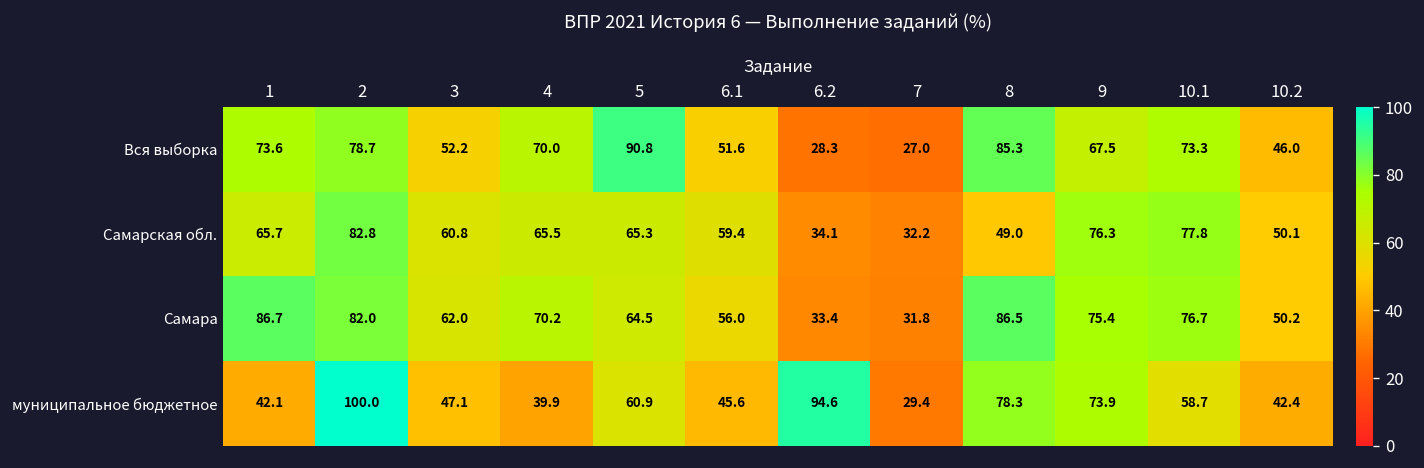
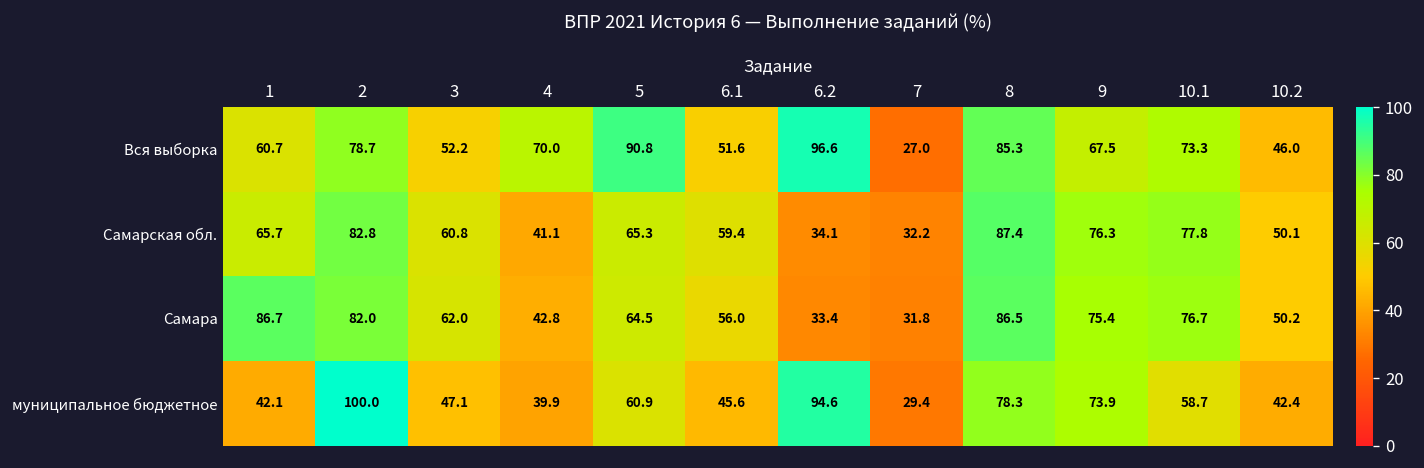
  {
    "Вся выборка": {
-     "1": 73.6,
+     "1": 60.7,
      "2": 78.7,
      "3": 52.2,
      "4": 70.0,
      "5": 90.8,
      "6.1": 51.6,
-     "6.2": 28.3,
+     "6.2": 96.6,
      "7": 27.0,
      "8": 85.3,
      "9": 67.5,
      "10.1": 73.3,
      "10.2": 46.0
    },
    "Самарская обл.": {
      "1": 65.7,
      "2": 82.8,
      "3": 60.8,
-     "4": 65.5,
+     "4": 41.1,
      "5": 65.3,
      "6.1": 59.4,
      "6.2": 34.1,
      "7": 32.2,
-     "8": 49.0,
+     "8": 87.4,
      "9": 76.3,
      "10.1": 77.8,
      "10.2": 50.1
    },
    "Самара": {
      "1": 86.7,
      "2": 82.0,
      "3": 62.0,
-     "4": 70.2,
+     "4": 42.8,
      "5": 64.5,
      "6.1": 56.0,
      "6.2": 33.4,
      "7": 31.8,
      "8": 86.5,
      "9": 75.4,
      "10.1": 76.7,
      "10.2": 50.2
    },
    "муниципальное бюджетное": {
      "1": 42.1,
      "2": 100.0,
      "3": 47.1,
      "4": 39.9,
      "5": 60.9,
      "6.1": 45.6,
      "6.2": 94.6,
      "7": 29.4,
      "8": 78.3,
      "9": 73.9,
      "10.1": 58.7,
      "10.2": 42.4
    }
  }
